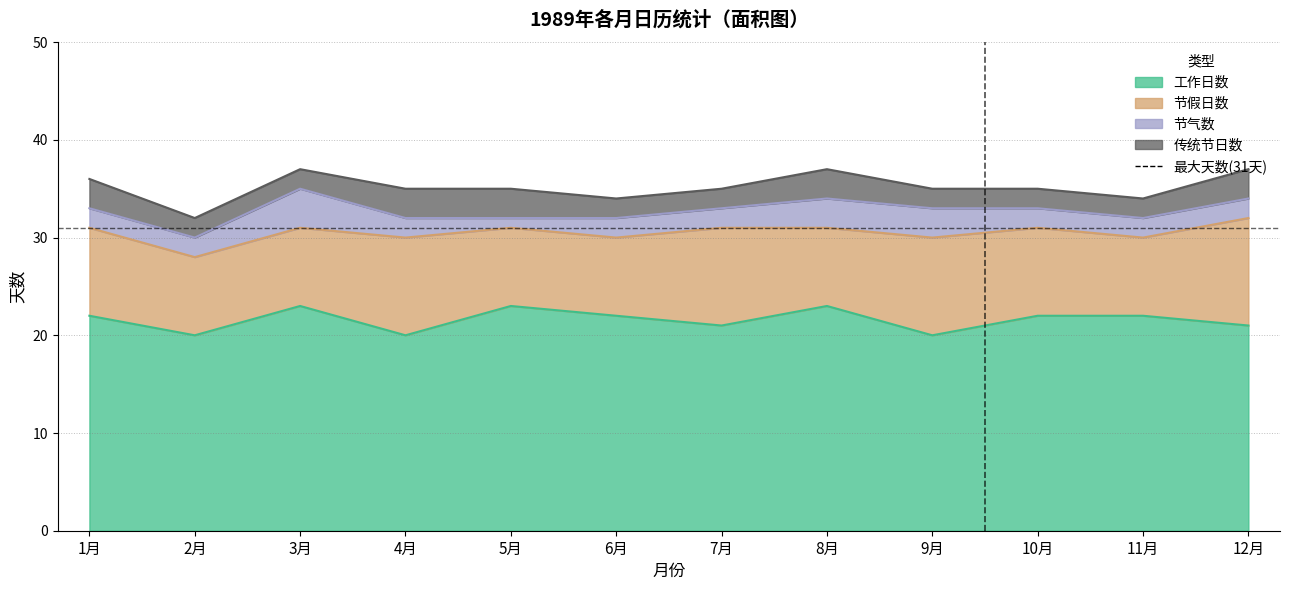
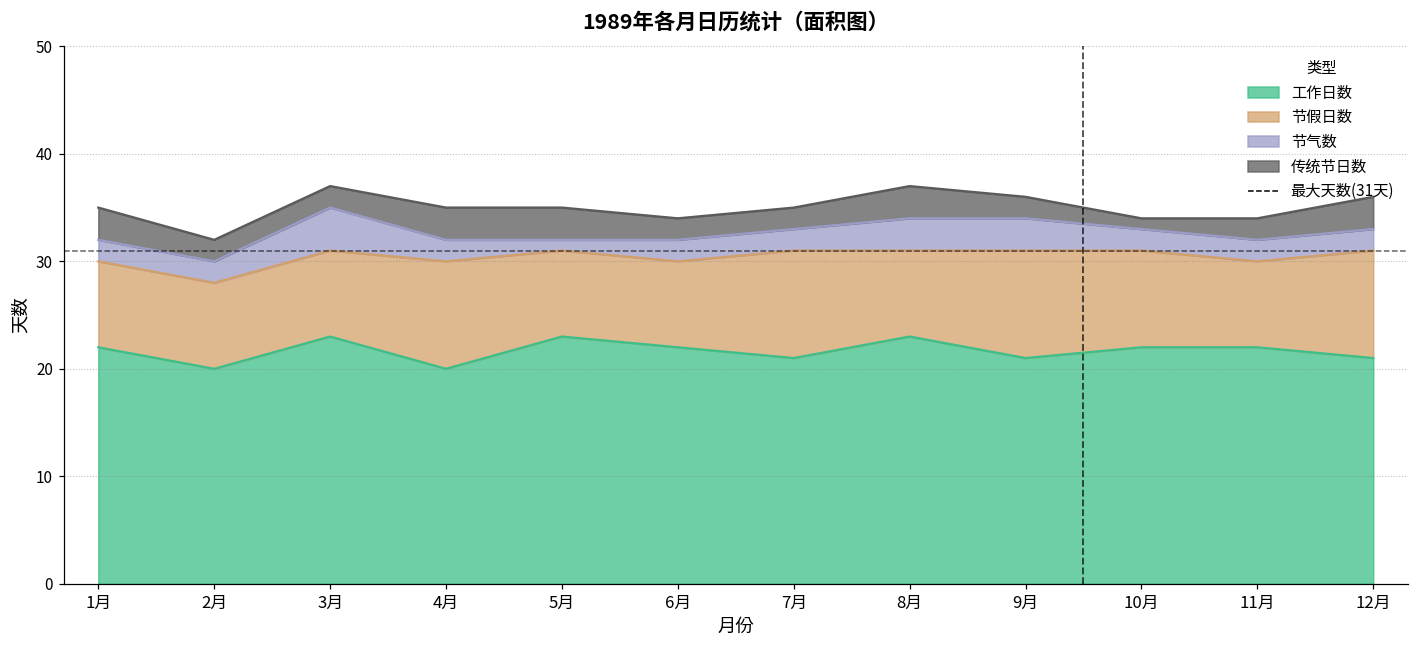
  {
    "工作日数": {
      "1月": 22,
      "2月": 20,
      "3月": 23,
      "4月": 20,
      "5月": 23,
      "6月": 22,
      "7月": 21,
      "8月": 23,
-     "9月": 20,
+     "9月": 21,
      "10月": 22,
      "11月": 22,
      "12月": 21
    },
    "节假日数": {
-     "1月": 9,
+     "1月": 8,
      "2月": 8,
      "3月": 8,
      "4月": 10,
      "5月": 8,
      "6月": 8,
      "7月": 10,
      "8月": 8,
      "9月": 10,
      "10月": 9,
      "11月": 8,
-     "12月": 11
+     "12月": 10
    },
    "节气数": {
      "1月": 2,
      "2月": 2,
      "3月": 4,
      "4月": 2,
      "5月": 1,
      "6月": 2,
      "7月": 2,
      "8月": 3,
      "9月": 3,
      "10月": 2,
      "11月": 2,
      "12月": 2
    },
    "传统节日数": {
      "1月": 3,
      "2月": 2,
      "3月": 2,
      "4月": 3,
      "5月": 3,
      "6月": 2,
      "7月": 2,
      "8月": 3,
      "9月": 2,
-     "10月": 2,
+     "10月": 1,
      "11月": 2,
      "12月": 3
    }
  }
